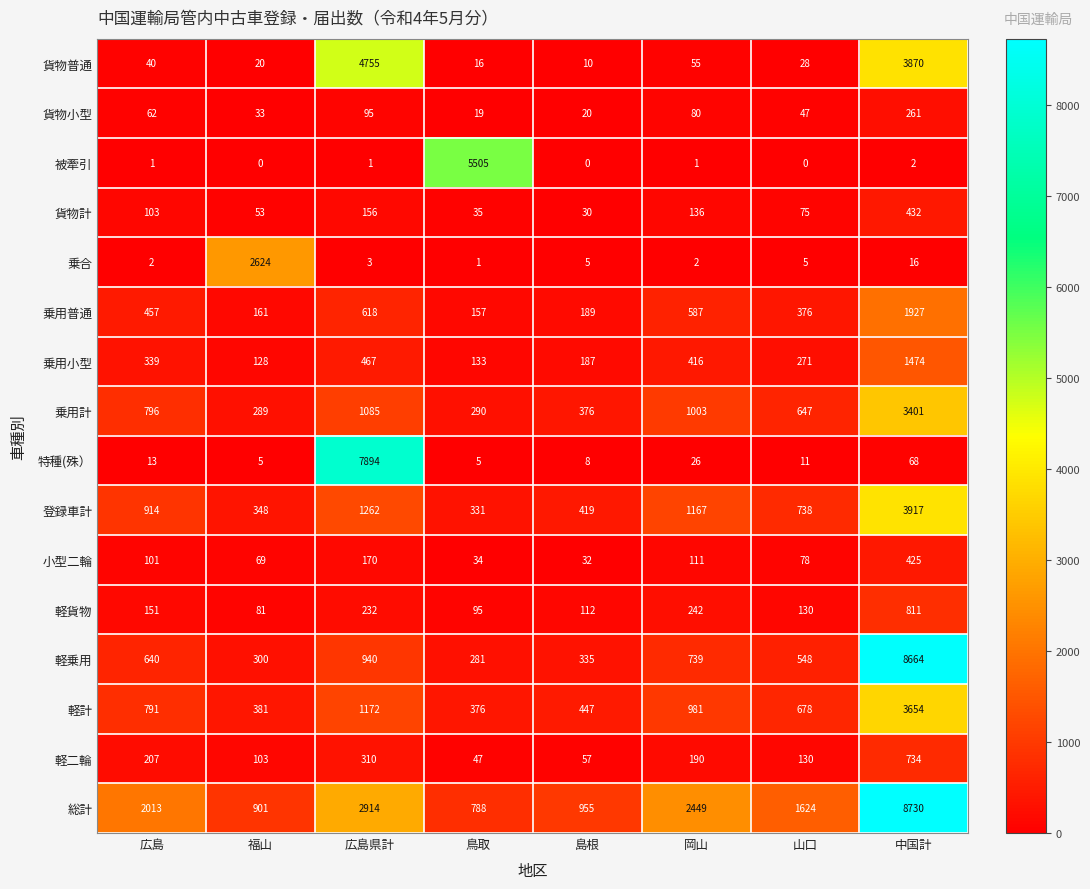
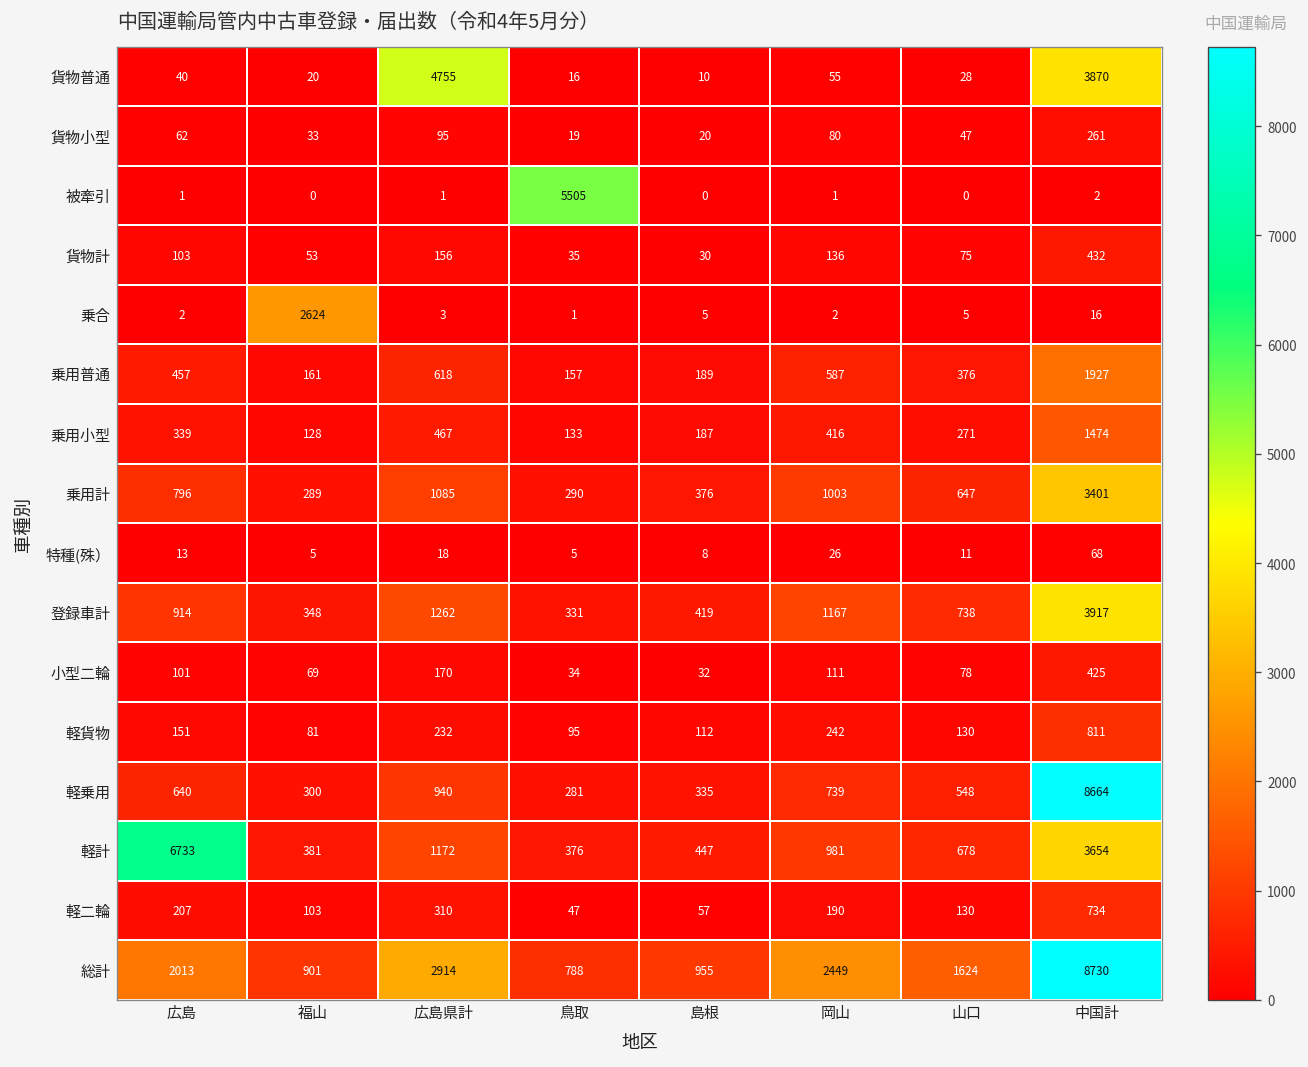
  {
    "貨物普通": {
      "広島": 40,
      "福山": 20,
      "広島県計": 4755,
      "鳥取": 16,
      "島根": 10,
      "岡山": 55,
      "山口": 28,
      "中国計": 3870
    },
    "貨物小型": {
      "広島": 62,
      "福山": 33,
      "広島県計": 95,
      "鳥取": 19,
      "島根": 20,
      "岡山": 80,
      "山口": 47,
      "中国計": 261
    },
    "被牽引": {
      "広島": 1,
      "福山": 0,
      "広島県計": 1,
      "鳥取": 5505,
      "島根": 0,
      "岡山": 1,
      "山口": 0,
      "中国計": 2
    },
    "貨物計": {
      "広島": 103,
      "福山": 53,
      "広島県計": 156,
      "鳥取": 35,
      "島根": 30,
      "岡山": 136,
      "山口": 75,
      "中国計": 432
    },
    "乗合": {
      "広島": 2,
      "福山": 2624,
      "広島県計": 3,
      "鳥取": 1,
      "島根": 5,
      "岡山": 2,
      "山口": 5,
      "中国計": 16
    },
    "乗用普通": {
      "広島": 457,
      "福山": 161,
      "広島県計": 618,
      "鳥取": 157,
      "島根": 189,
      "岡山": 587,
      "山口": 376,
      "中国計": 1927
    },
    "乗用小型": {
      "広島": 339,
      "福山": 128,
      "広島県計": 467,
      "鳥取": 133,
      "島根": 187,
      "岡山": 416,
      "山口": 271,
      "中国計": 1474
    },
    "乗用計": {
      "広島": 796,
      "福山": 289,
      "広島県計": 1085,
      "鳥取": 290,
      "島根": 376,
      "岡山": 1003,
      "山口": 647,
      "中国計": 3401
    },
    "特種(殊）": {
      "広島": 13,
      "福山": 5,
-     "広島県計": 7894,
+     "広島県計": 18,
      "鳥取": 5,
      "島根": 8,
      "岡山": 26,
      "山口": 11,
      "中国計": 68
    },
    "登録車計": {
      "広島": 914,
      "福山": 348,
      "広島県計": 1262,
      "鳥取": 331,
      "島根": 419,
      "岡山": 1167,
      "山口": 738,
      "中国計": 3917
    },
    "小型二輪": {
      "広島": 101,
      "福山": 69,
      "広島県計": 170,
      "鳥取": 34,
      "島根": 32,
      "岡山": 111,
      "山口": 78,
      "中国計": 425
    },
    "軽貨物": {
      "広島": 151,
      "福山": 81,
      "広島県計": 232,
      "鳥取": 95,
      "島根": 112,
      "岡山": 242,
      "山口": 130,
      "中国計": 811
    },
    "軽乗用": {
      "広島": 640,
      "福山": 300,
      "広島県計": 940,
      "鳥取": 281,
      "島根": 335,
      "岡山": 739,
      "山口": 548,
      "中国計": 8664
    },
    "軽計": {
-     "広島": 791,
+     "広島": 6733,
      "福山": 381,
      "広島県計": 1172,
      "鳥取": 376,
      "島根": 447,
      "岡山": 981,
      "山口": 678,
      "中国計": 3654
    },
    "軽二輪": {
      "広島": 207,
      "福山": 103,
      "広島県計": 310,
      "鳥取": 47,
      "島根": 57,
      "岡山": 190,
      "山口": 130,
      "中国計": 734
    },
    "総計": {
      "広島": 2013,
      "福山": 901,
      "広島県計": 2914,
      "鳥取": 788,
      "島根": 955,
      "岡山": 2449,
      "山口": 1624,
      "中国計": 8730
    }
  }
